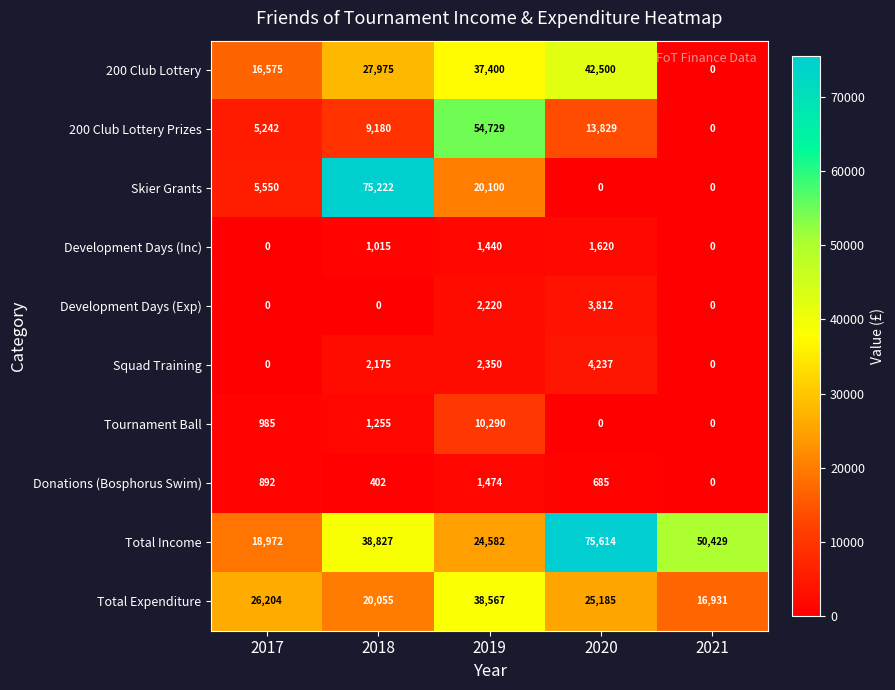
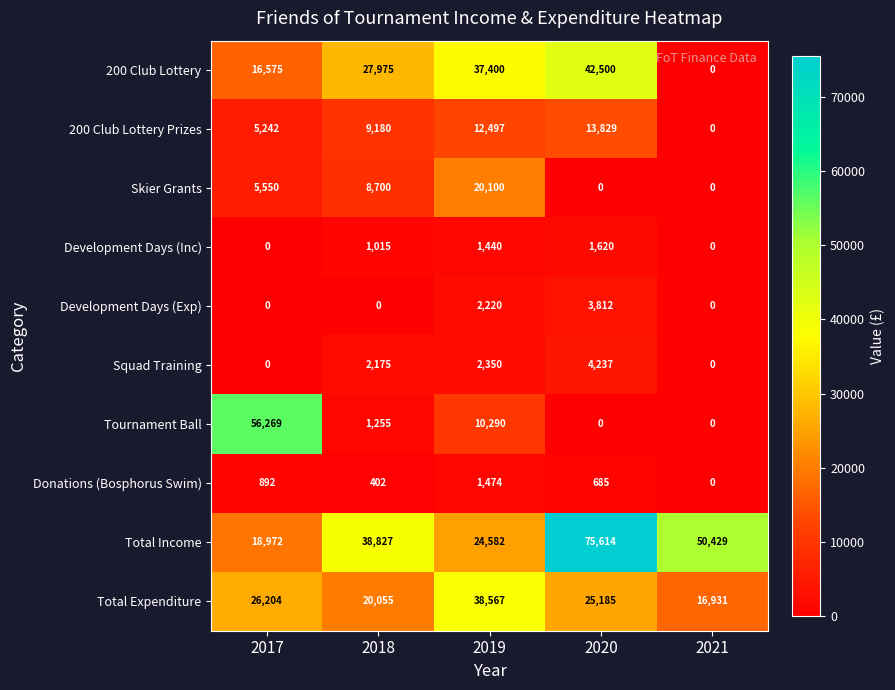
  {
    "200 Club Lottery": {
      "2017": "16,575",
      "2018": "27,975",
      "2019": "37,400",
      "2020": "42,500"
    },
    "200 Club Lottery Prizes": {
      "2017": "5,242",
      "2018": "9,180",
-     "2019": "54,729",
+     "2019": "12,497",
      "2020": "13,829",
      "2021": "0"
    },
    "Skier Grants": {
      "2017": "5,550",
-     "2018": "75,222",
+     "2018": "8,700",
      "2019": "20,100",
      "2020": "0",
      "2021": "0"
    },
    "Development Days (Inc)": {
      "2017": "0",
      "2018": "1,015",
      "2019": "1,440",
      "2020": "1,620",
      "2021": "0"
    },
    "Development Days (Exp)": {
      "2017": "0",
      "2018": "0",
      "2019": "2,220",
      "2020": "3,812",
      "2021": "0"
    },
    "Squad Training": {
      "2017": "0",
      "2018": "2,175",
      "2019": "2,350",
      "2020": "4,237",
      "2021": "0"
    },
    "Tournament Ball": {
-     "2017": "985",
+     "2017": "56,269",
      "2018": "1,255",
      "2019": "10,290",
      "2020": "0",
      "2021": "0"
    },
    "Donations (Bosphorus Swim)": {
      "2017": "892",
      "2018": "402",
      "2019": "1,474",
      "2020": "685",
      "2021": "0"
    },
    "Total Income": {
      "2017": "18,972",
      "2018": "38,827",
      "2019": "24,582",
      "2020": "75,614",
      "2021": "50,429"
    },
    "Total Expenditure": {
      "2017": "26,204",
      "2018": "20,055",
      "2019": "38,567",
      "2020": "25,185",
      "2021": "16,931"
    }
  }
